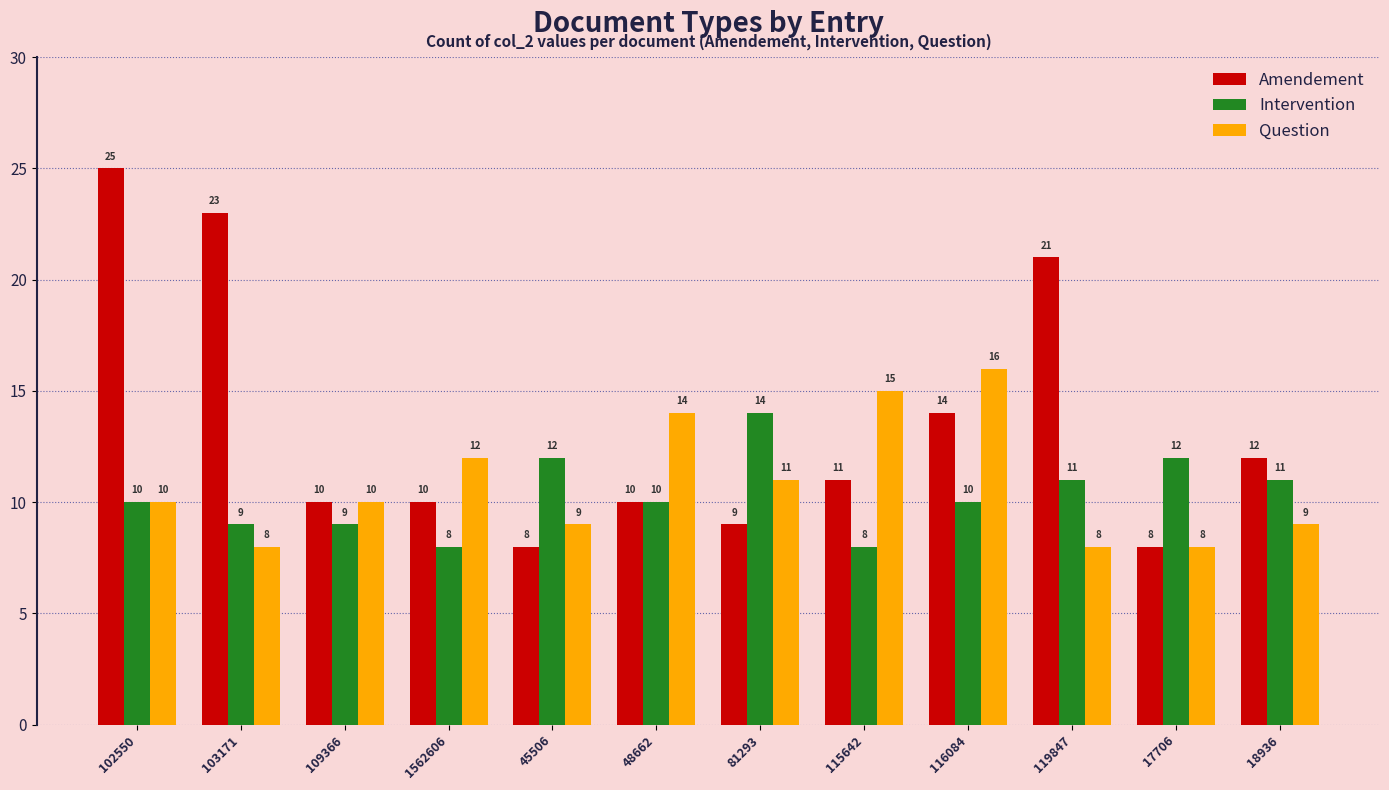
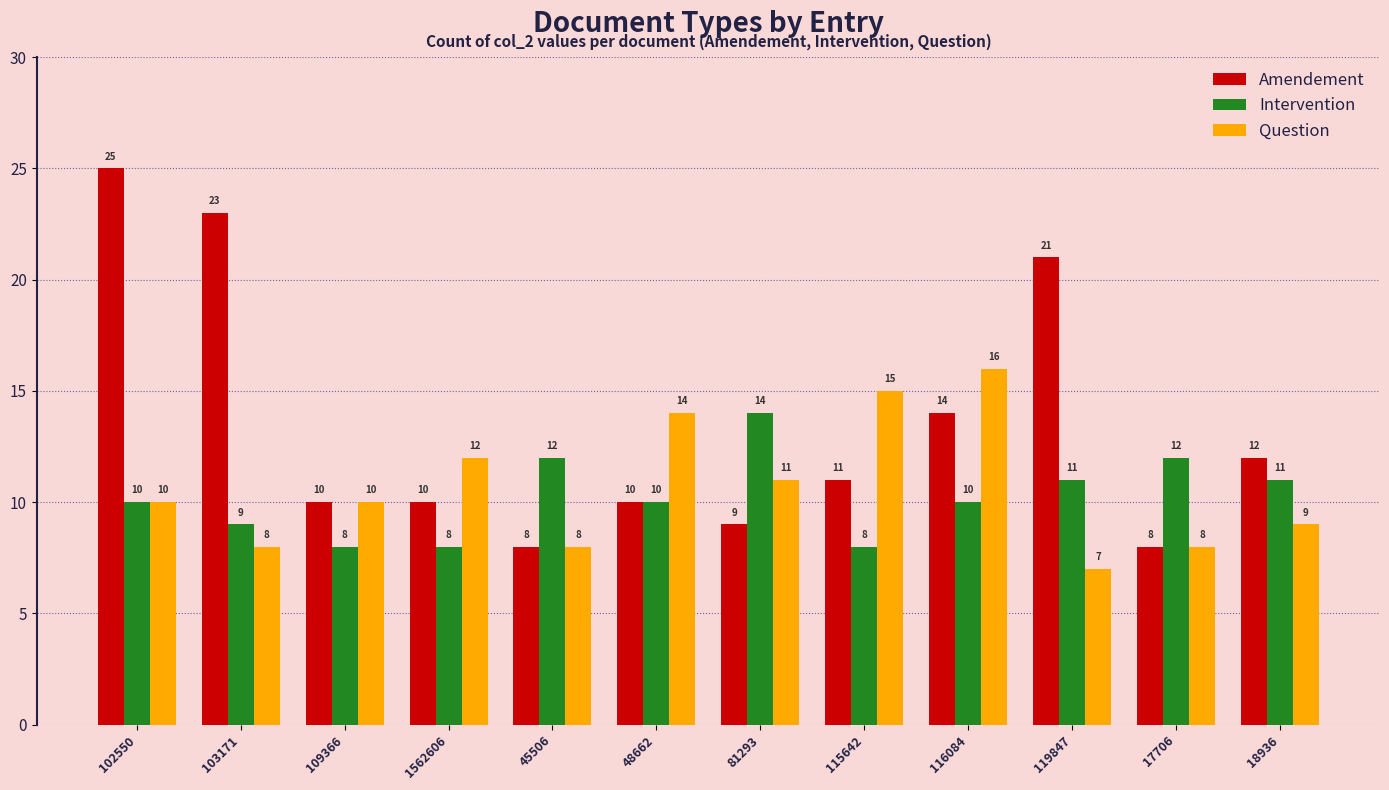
  {
    "Amendement": {
      "102550": 25,
      "103171": 23,
      "109366": 10,
      "1562606": 10,
      "45506": 8,
      "48662": 10,
      "81293": 9,
      "115642": 11,
      "116084": 14,
      "119847": 21,
      "17706": 8,
      "18936": 12
    },
    "Intervention": {
      "102550": 10,
      "103171": 9,
-     "109366": 9,
+     "109366": 8,
      "1562606": 8,
      "45506": 12,
      "48662": 10,
      "81293": 14,
      "115642": 8,
      "116084": 10,
      "119847": 11,
      "17706": 12,
      "18936": 11
    },
    "Question": {
      "102550": 10,
      "103171": 8,
      "109366": 10,
      "1562606": 12,
-     "45506": 9,
+     "45506": 8,
      "48662": 14,
      "81293": 11,
      "115642": 15,
      "116084": 16,
-     "119847": 8,
+     "119847": 7,
      "17706": 8,
      "18936": 9
    }
  }
